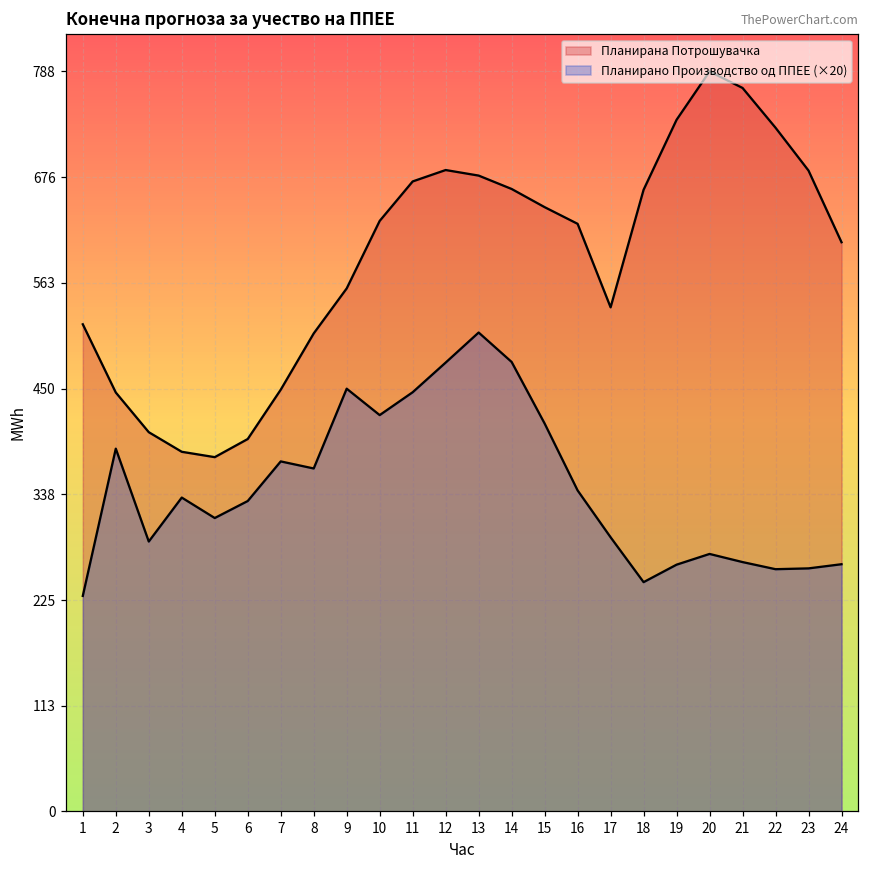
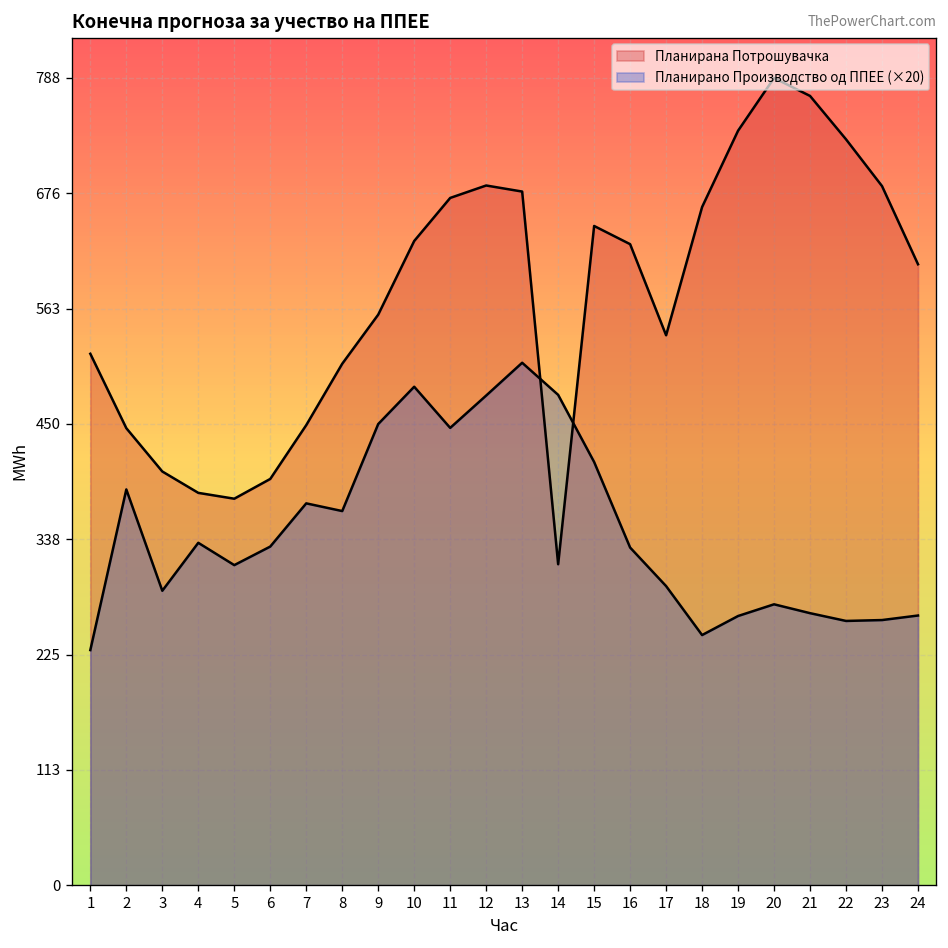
  {
    "Планирана Потрошувачка": {
      "1": 520,
      "2": 450,
      "3": 400,
      "4": 380,
      "5": 380,
      "6": 400,
      "7": 450,
      "8": 510,
      "9": 560,
      "10": 630,
      "11": 670,
      "12": 680,
      "13": 680,
-     "14": 660,
+     "14": 310,
      "15": 640,
      "16": 630,
      "17": 540,
      "18": 660,
      "19": 740,
      "21": 770,
      "22": 730,
      "23": 680,
      "24": 610
    },
    "Планирано Производство од ППЕЕ (×20)": {
      "1": 230,
      "2": 390,
      "3": 290,
      "4": 330,
      "5": 310,
      "6": 330,
      "7": 370,
      "8": 370,
      "9": 450,
-     "10": 420,
+     "10": 490,
      "11": 450,
      "12": 480,
      "13": 510,
      "14": 480,
      "15": 410,
-     "16": 340,
+     "16": 330,
      "17": 290,
      "18": 240,
      "19": 260,
      "20": 270,
      "21": 270,
      "22": 260,
      "23": 260,
      "24": 260
    }
  }
